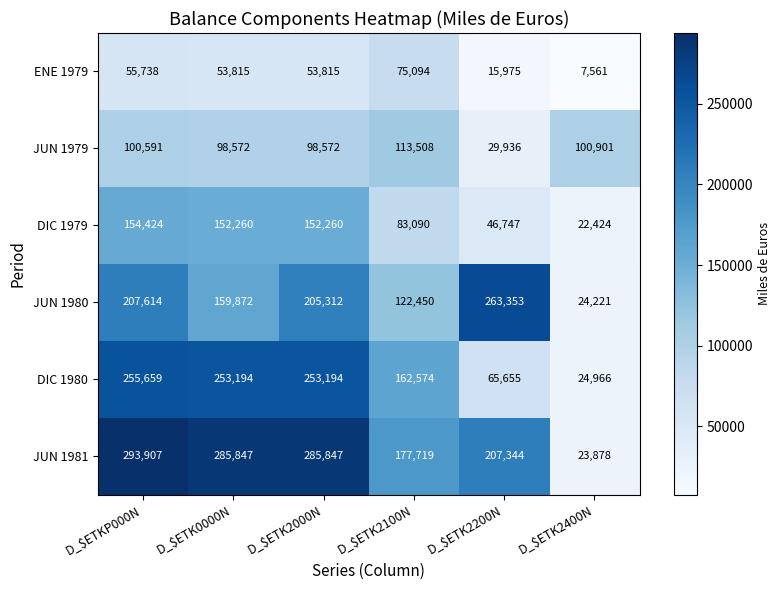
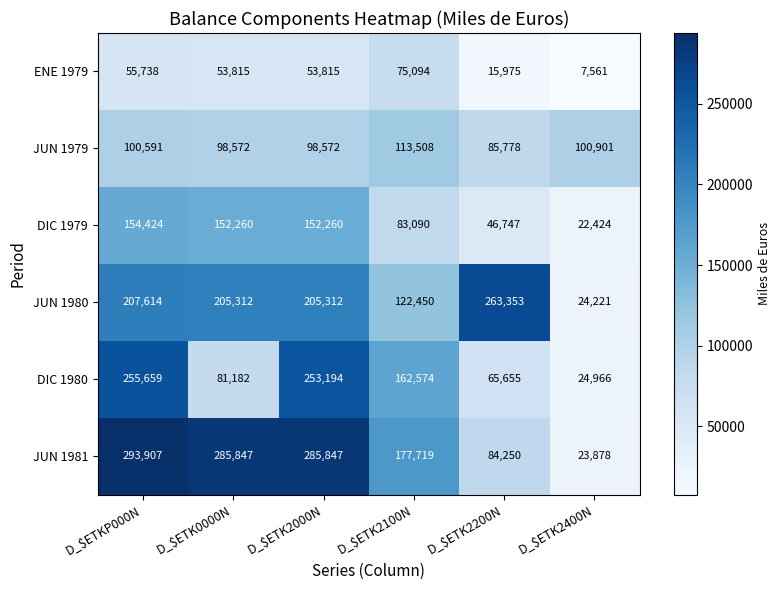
  {
    "ENE 1979": {
      "D_$ETKP000N": "55,738",
      "D_$ETK0000N": "53,815",
      "D_$ETK2000N": "53,815",
      "D_$ETK2100N": "75,094",
      "D_$ETK2200N": "15,975",
      "D_$ETK2400N": "7,561"
    },
    "JUN 1979": {
      "D_$ETKP000N": "100,591",
      "D_$ETK0000N": "98,572",
      "D_$ETK2000N": "98,572",
      "D_$ETK2100N": "113,508",
-     "D_$ETK2200N": "29,936",
+     "D_$ETK2200N": "85,778",
      "D_$ETK2400N": "100,901"
    },
    "DIC 1979": {
      "D_$ETKP000N": "154,424",
      "D_$ETK0000N": "152,260",
      "D_$ETK2000N": "152,260",
      "D_$ETK2100N": "83,090",
      "D_$ETK2200N": "46,747",
      "D_$ETK2400N": "22,424"
    },
    "JUN 1980": {
      "D_$ETKP000N": "207,614",
-     "D_$ETK0000N": "159,872",
+     "D_$ETK0000N": "205,312",
      "D_$ETK2000N": "205,312",
      "D_$ETK2100N": "122,450",
      "D_$ETK2200N": "263,353",
      "D_$ETK2400N": "24,221"
    },
    "DIC 1980": {
      "D_$ETKP000N": "255,659",
-     "D_$ETK0000N": "253,194",
+     "D_$ETK0000N": "81,182",
      "D_$ETK2000N": "253,194",
      "D_$ETK2100N": "162,574",
      "D_$ETK2200N": "65,655",
      "D_$ETK2400N": "24,966"
    },
    "JUN 1981": {
      "D_$ETKP000N": "293,907",
      "D_$ETK0000N": "285,847",
      "D_$ETK2000N": "285,847",
      "D_$ETK2100N": "177,719",
-     "D_$ETK2200N": "207,344",
+     "D_$ETK2200N": "84,250",
      "D_$ETK2400N": "23,878"
    }
  }
